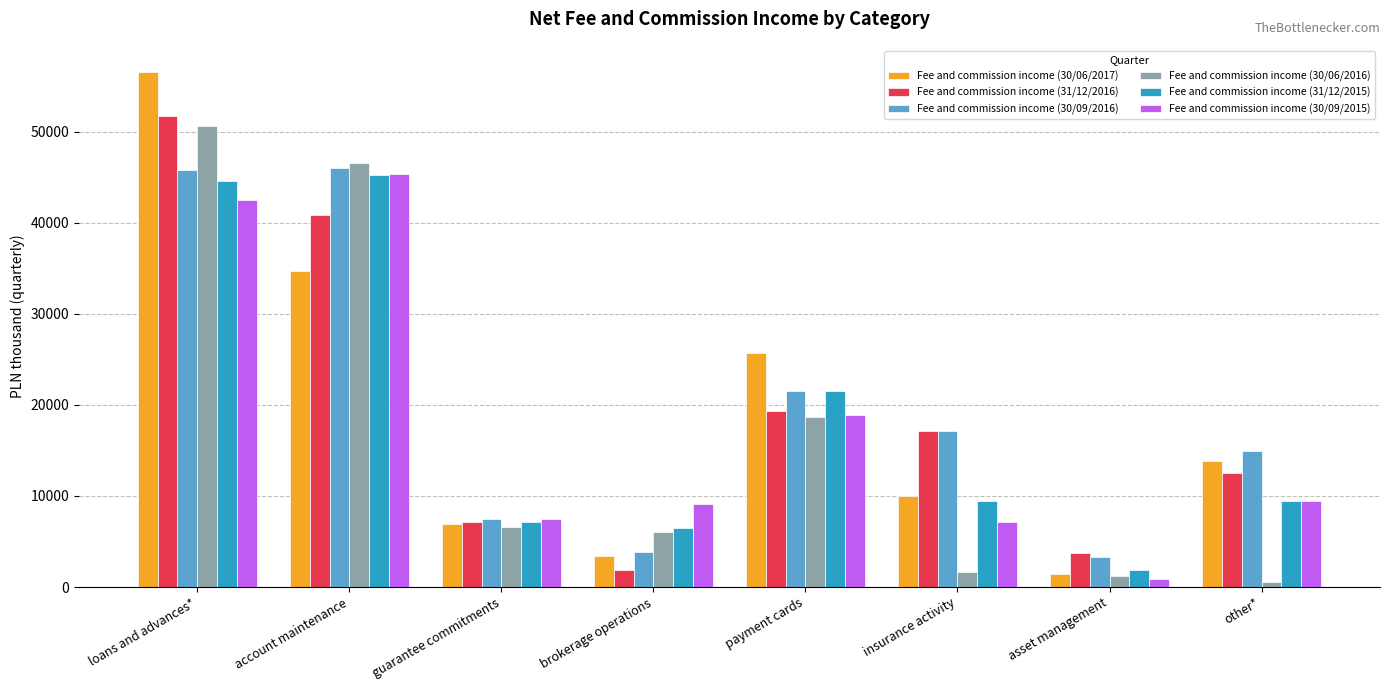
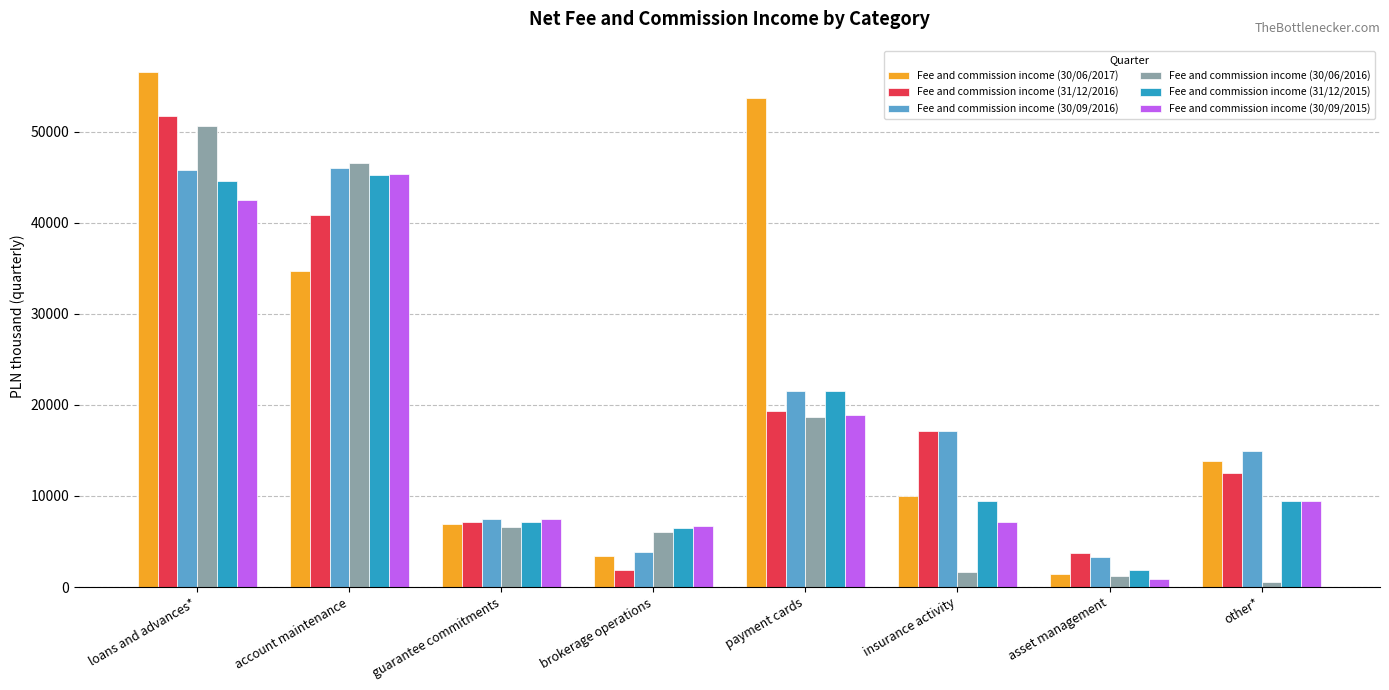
  {
    "Fee and commission income (30/06/2017)": {
      "loans and advances*": 57000,
      "account maintenance": 35000,
      "guarantee commitments": 7000,
      "brokerage operations": 3000,
-     "payment cards": 26000,
+     "payment cards": 54000,
      "insurance activity": 10000,
      "asset management": 1000,
      "other*": 14000
    },
    "Fee and commission income (31/12/2016)": {
      "loans and advances*": 52000,
      "account maintenance": 41000,
      "guarantee commitments": 7000,
      "brokerage operations": 2000,
      "payment cards": 19000,
      "insurance activity": 17000,
      "asset management": 4000,
      "other*": 12000
    },
    "Fee and commission income (30/06/2016)": {
      "loans and advances*": 51000,
      "account maintenance": 47000,
      "guarantee commitments": 7000,
      "brokerage operations": 6000,
      "payment cards": 19000,
      "insurance activity": 2000,
      "asset management": 1000,
      "other*": 1000
    },
    "Fee and commission income (30/09/2015)": {
      "loans and advances*": 43000,
      "account maintenance": 45000,
      "guarantee commitments": 7000,
-     "brokerage operations": 9000,
+     "brokerage operations": 7000,
      "payment cards": 19000,
      "insurance activity": 7000,
      "asset management": 1000,
      "other*": 9000
    }
  }
